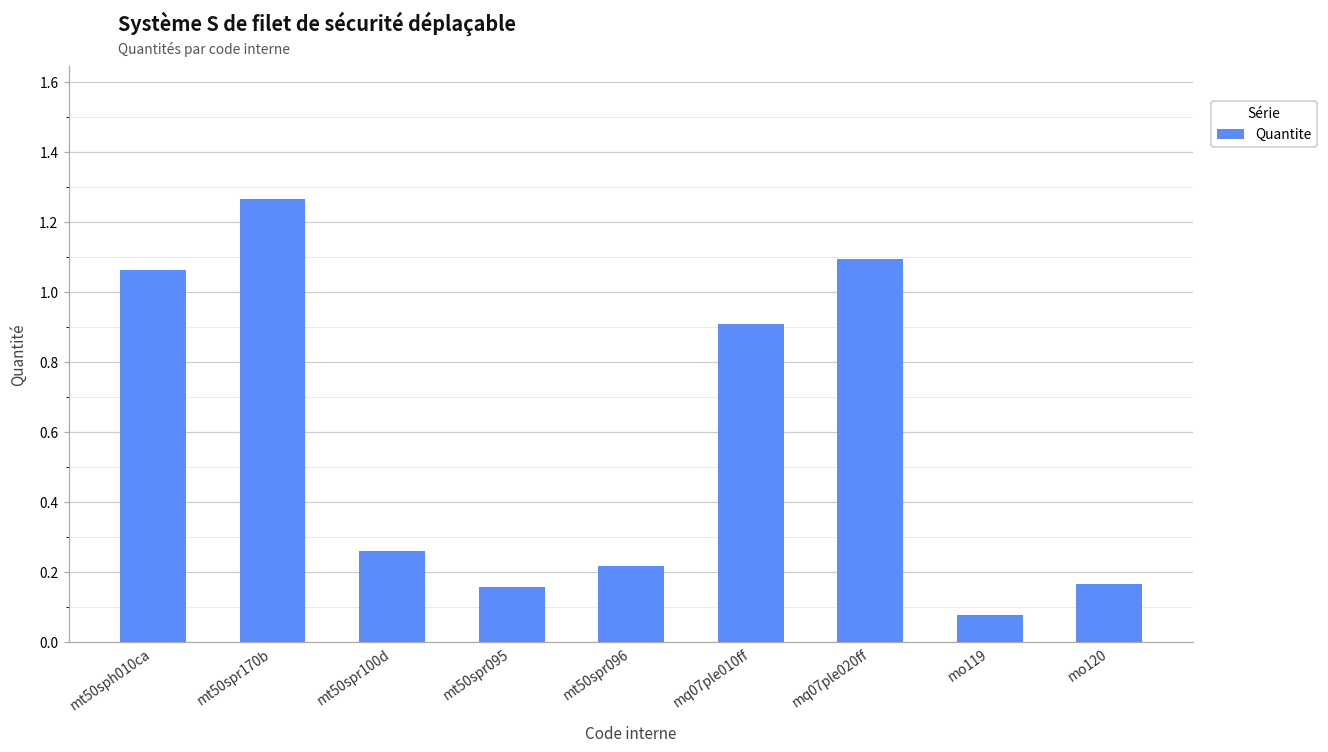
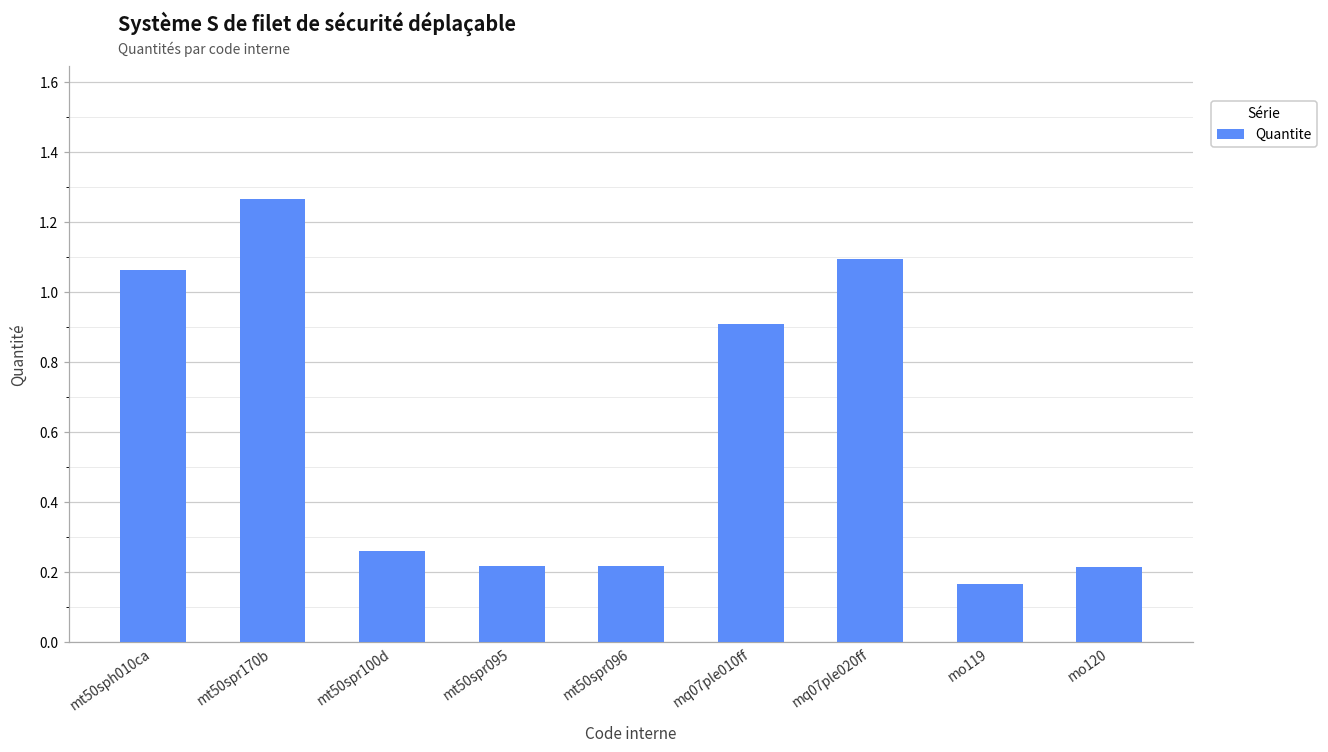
  {
    "mt50sph010ca": 1.06,
    "mt50spr170b": 1.27,
    "mt50spr100d": 0.26,
-   "mt50spr095": 0.16,
+   "mt50spr095": 0.22,
    "mt50spr096": 0.22,
    "mq07ple010ff": 0.91,
    "mq07ple020ff": 1.09,
-   "mo119": 0.08,
-   "mo120": 0.17
+   "mo119": 0.17,
+   "mo120": 0.22
  }
